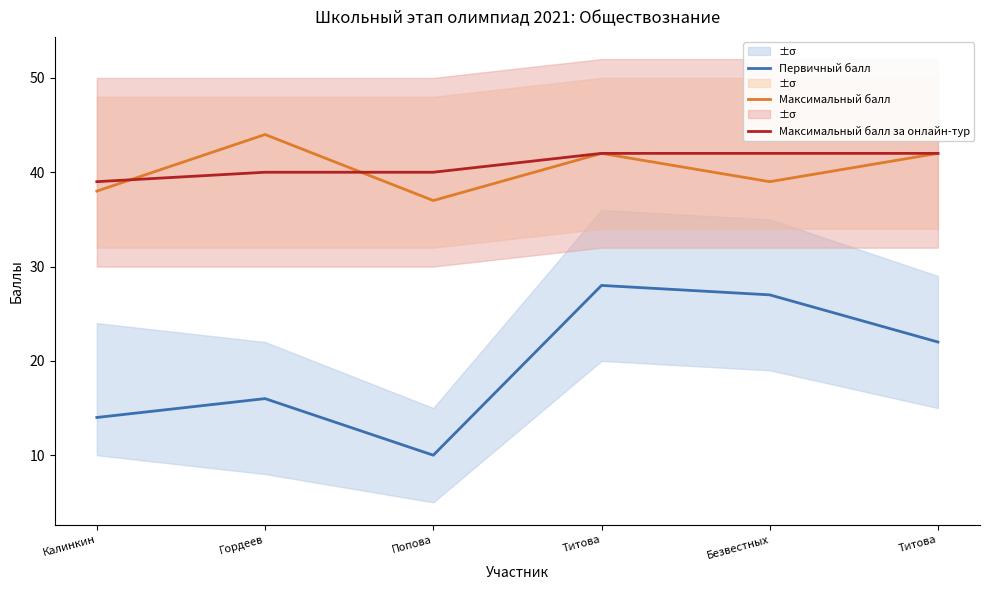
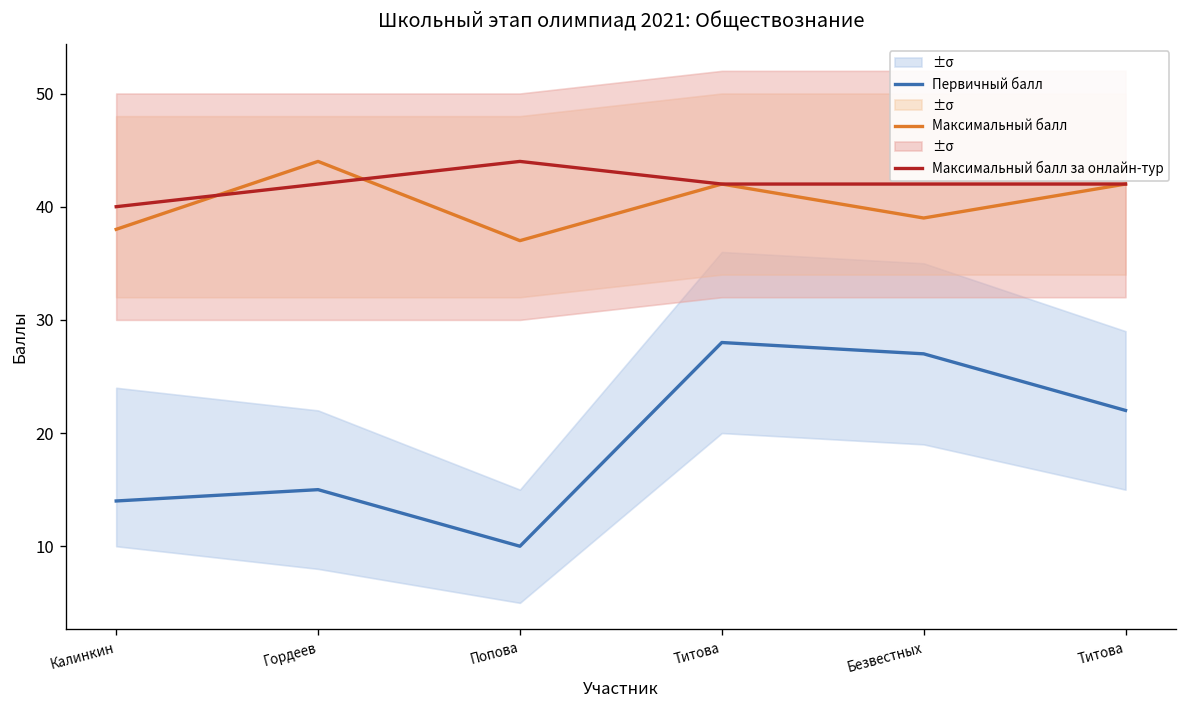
  {
    "Первичный балл": {
      "Калинкин": 14,
-     "Гордеев": 16,
+     "Гордеев": 15,
      "Попова": 10,
      "Безвестных": 27
    },
    "Максимальный балл": {
      "Калинкин": 38,
      "Гордеев": 44,
      "Попова": 37,
      "Безвестных": 39
    },
    "Максимальный балл за онлайн-тур": {
-     "Калинкин": 39,
-     "Гордеев": 40,
-     "Попова": 40,
+     "Калинкин": 40,
+     "Гордеев": 42,
+     "Попова": 44,
      "Безвестных": 42
    }
  }
